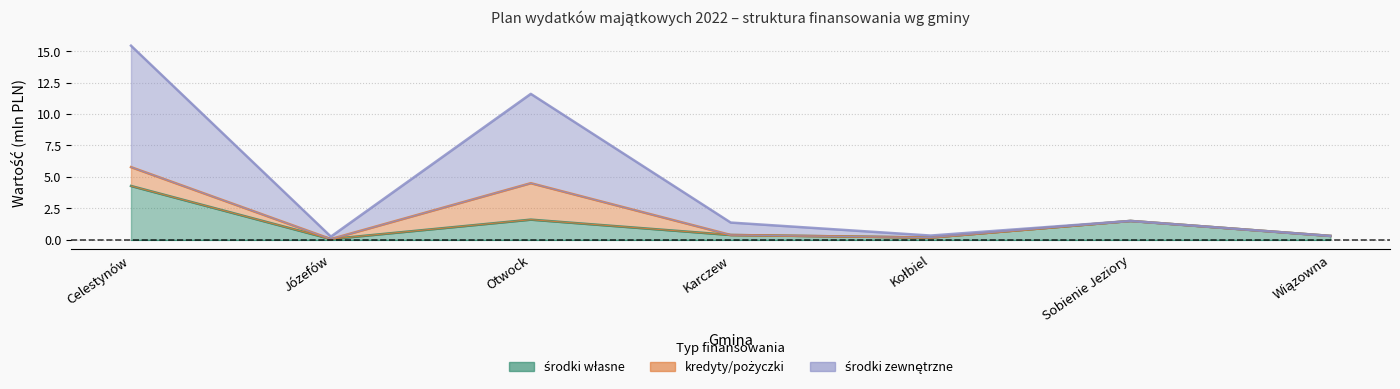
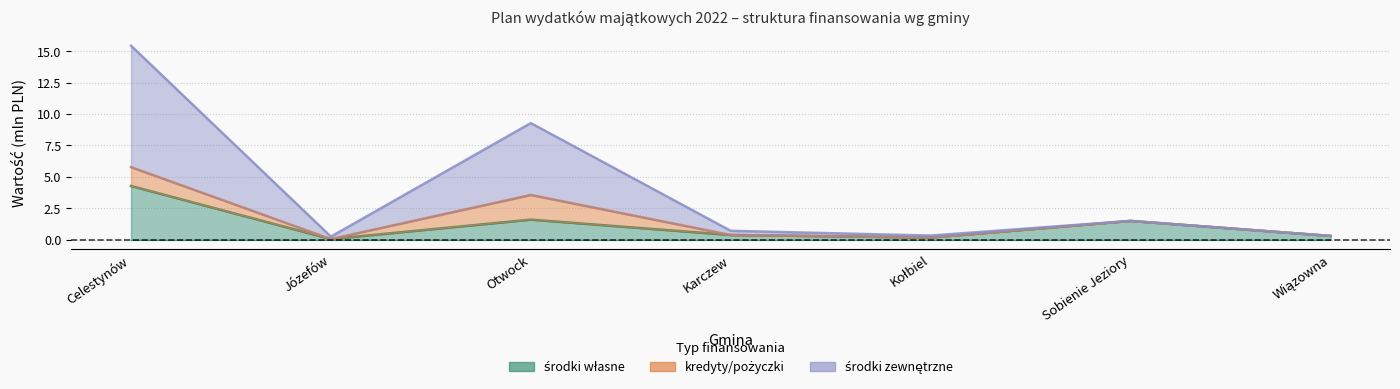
  {
    "kredyty/pożyczki": {
      "Celestynów": 1.5,
-     "Otwock": 2.9
+     "Otwock": 2.0
    },
    "środki zewnętrzne": {
      "Celestynów": 9.7,
-     "Otwock": 7.1,
-     "Karczew": 1.0
+     "Otwock": 5.7,
+     "Karczew": 0.3
    }
  }
